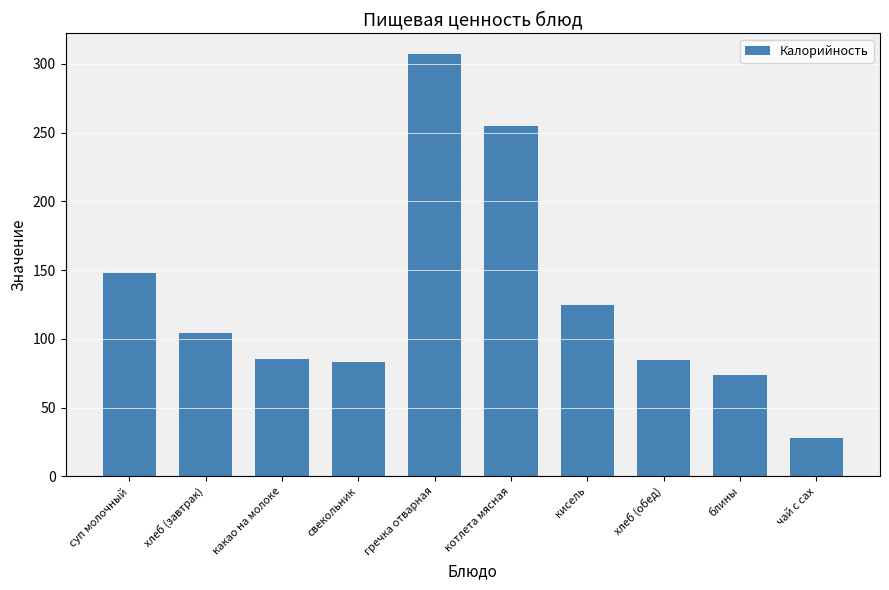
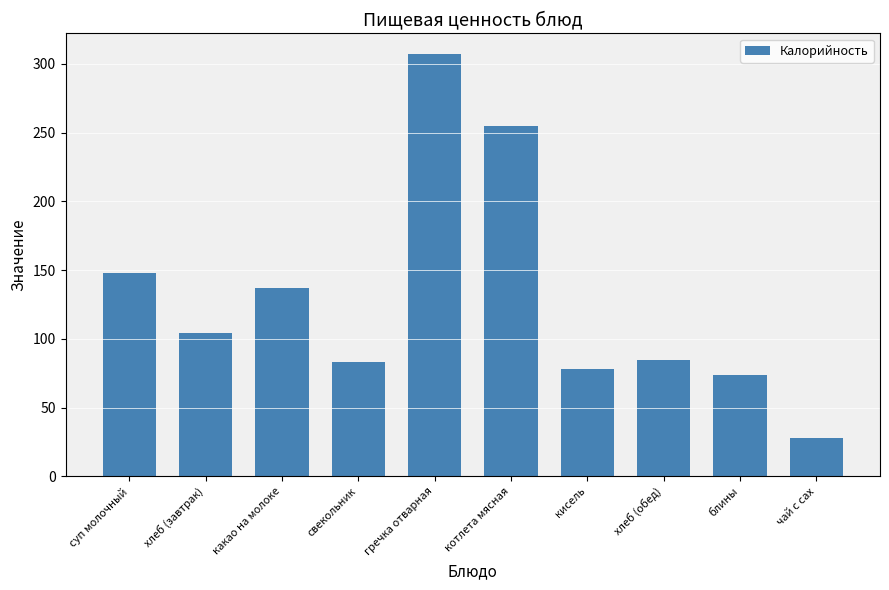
  {
    "суп молочный": 148,
    "хлеб (завтрак)": 104,
-   "какао на молоке": 85,
+   "какао на молоке": 137,
    "свекольник": 83,
    "гречка отварная": 307,
    "котлета мясная": 255,
-   "кисель": 125,
+   "кисель": 78,
    "хлеб (обед)": 85,
    "блины": 74,
    "чай с сах": 28
  }
